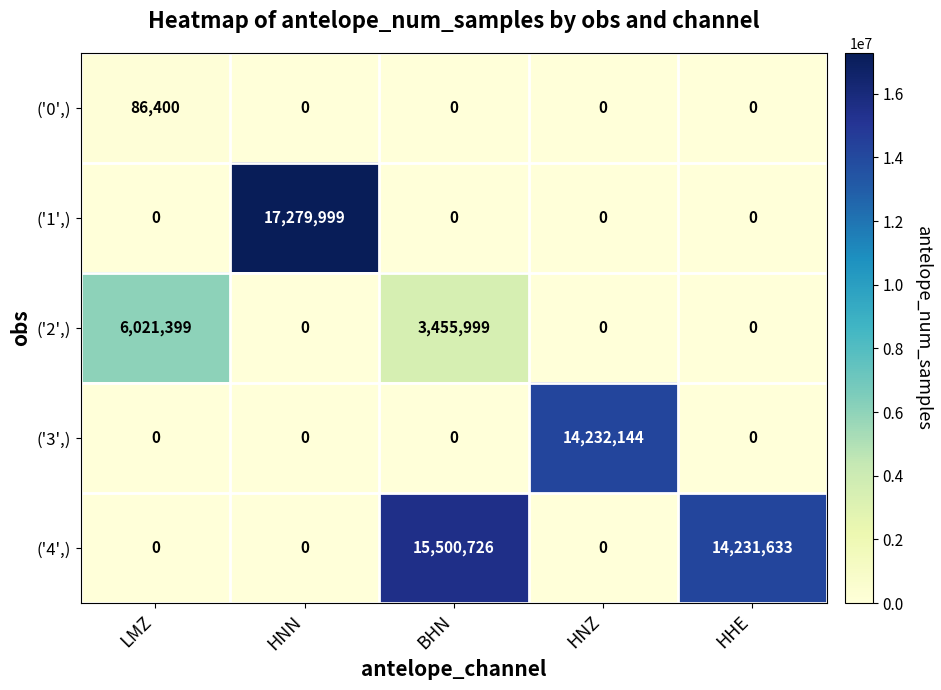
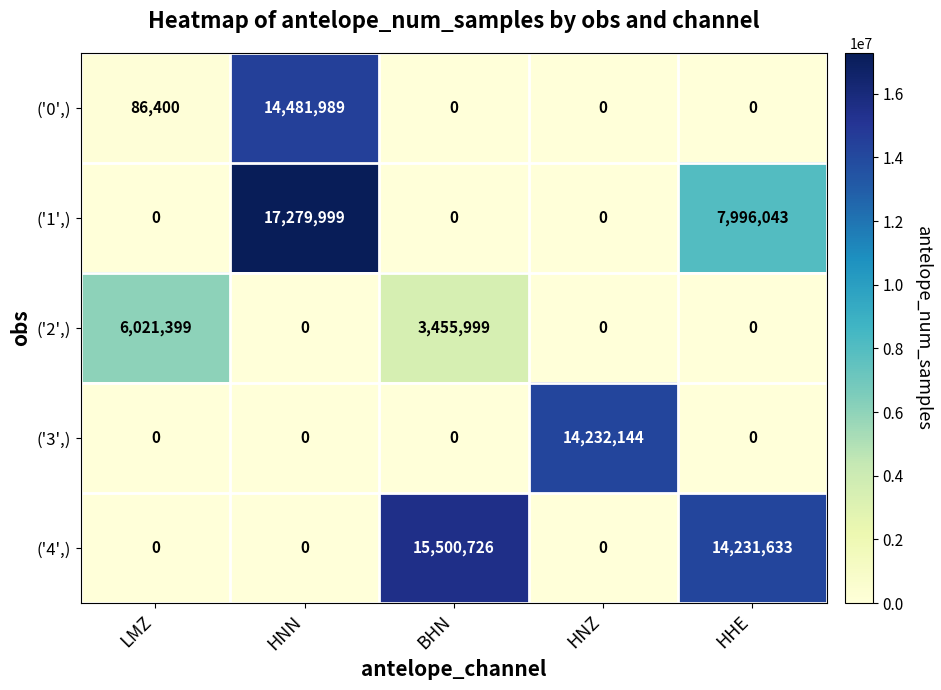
  {
    "('0',)": {
      "LMZ": "86,400",
-     "HNN": "0",
+     "HNN": "14,481,989",
      "BHN": "0",
      "HNZ": "0",
      "HHE": "0"
    },
    "('1',)": {
      "LMZ": "0",
      "HNN": "17,279,999",
      "BHN": "0",
      "HNZ": "0",
-     "HHE": "0"
+     "HHE": "7,996,043"
    },
    "('2',)": {
      "LMZ": "6,021,399",
      "HNN": "0",
      "BHN": "3,455,999",
      "HNZ": "0",
      "HHE": "0"
    },
    "('3',)": {
      "LMZ": "0",
      "HNN": "0",
      "BHN": "0",
      "HNZ": "14,232,144",
      "HHE": "0"
    },
    "('4',)": {
      "LMZ": "0",
      "HNN": "0",
      "BHN": "15,500,726",
      "HNZ": "0",
      "HHE": "14,231,633"
    }
  }
